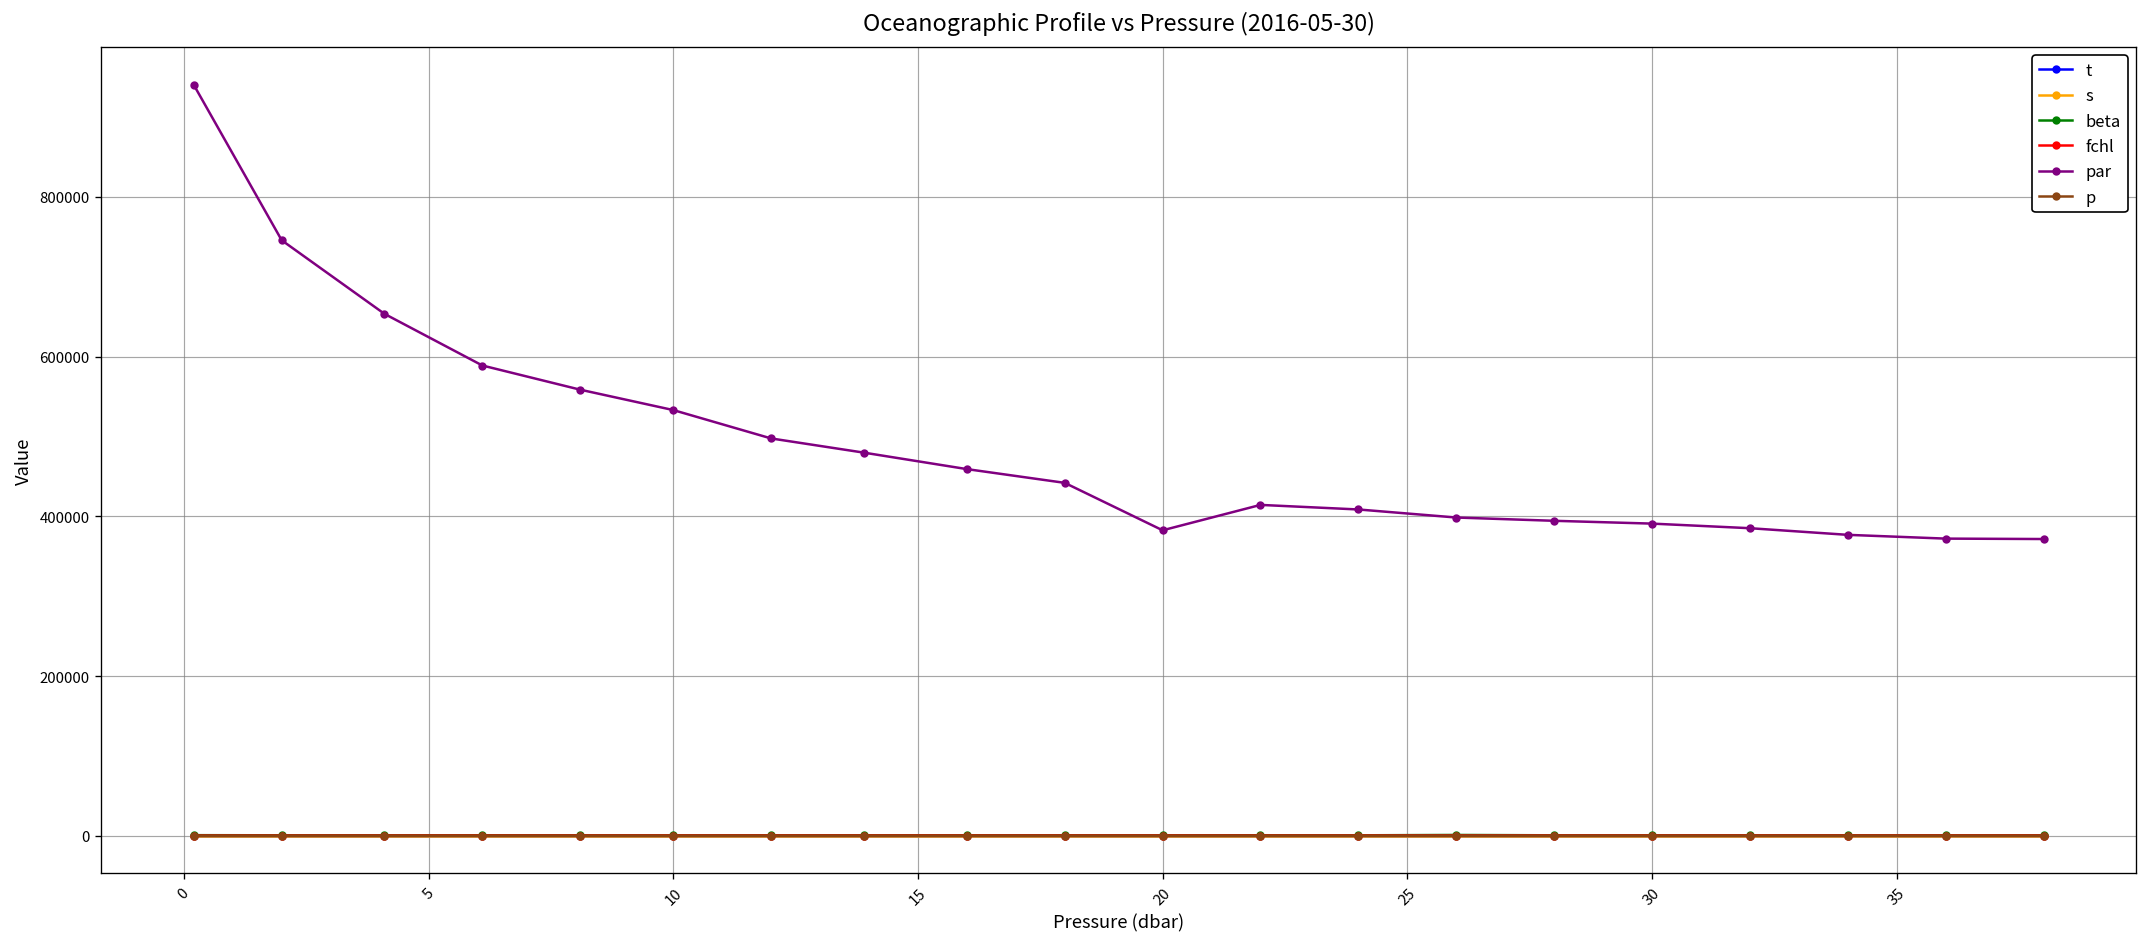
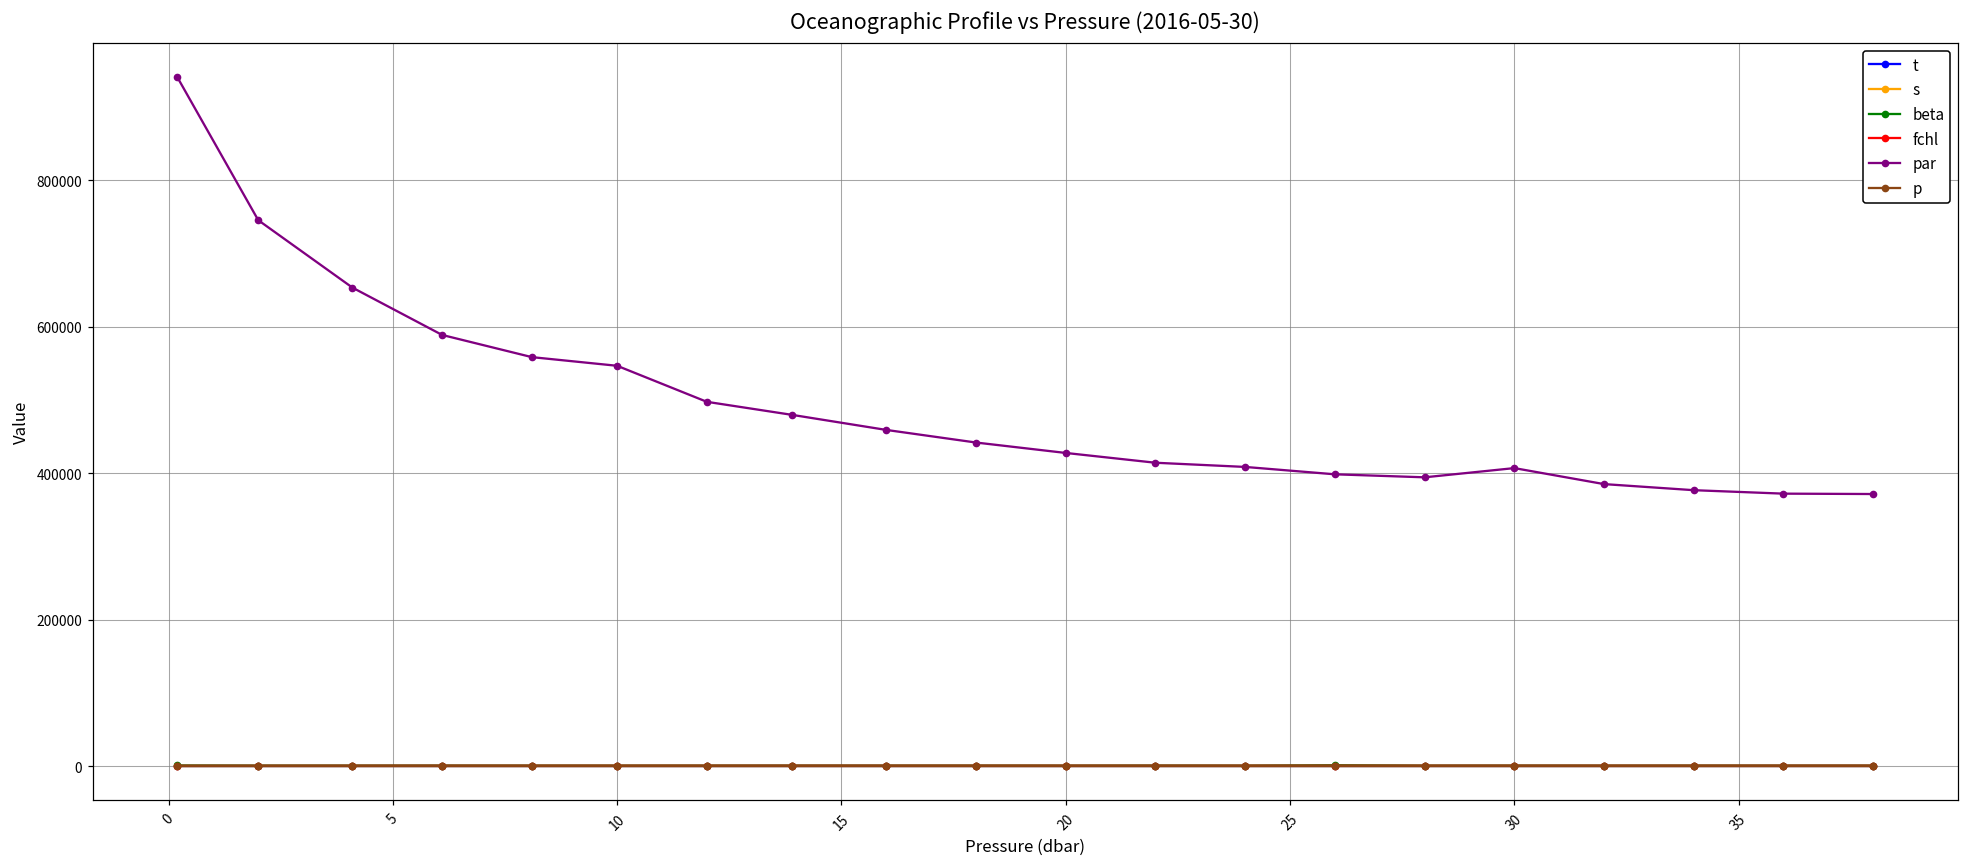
  {
    "p": {
      "10": 0,
      "20": 0,
      "30": 0
    },
    "par": {
-     "10": 530000,
-     "20": 380000,
-     "30": 390000
+     "10": 550000,
+     "20": 430000,
+     "30": 410000
    }
  }
